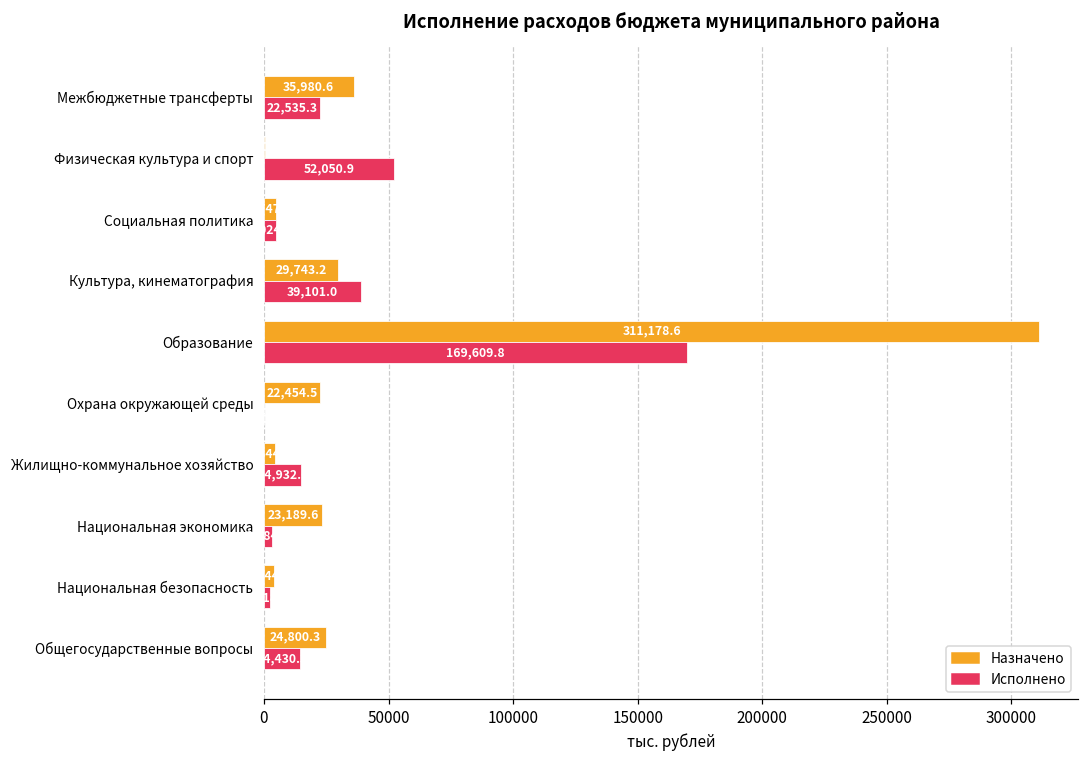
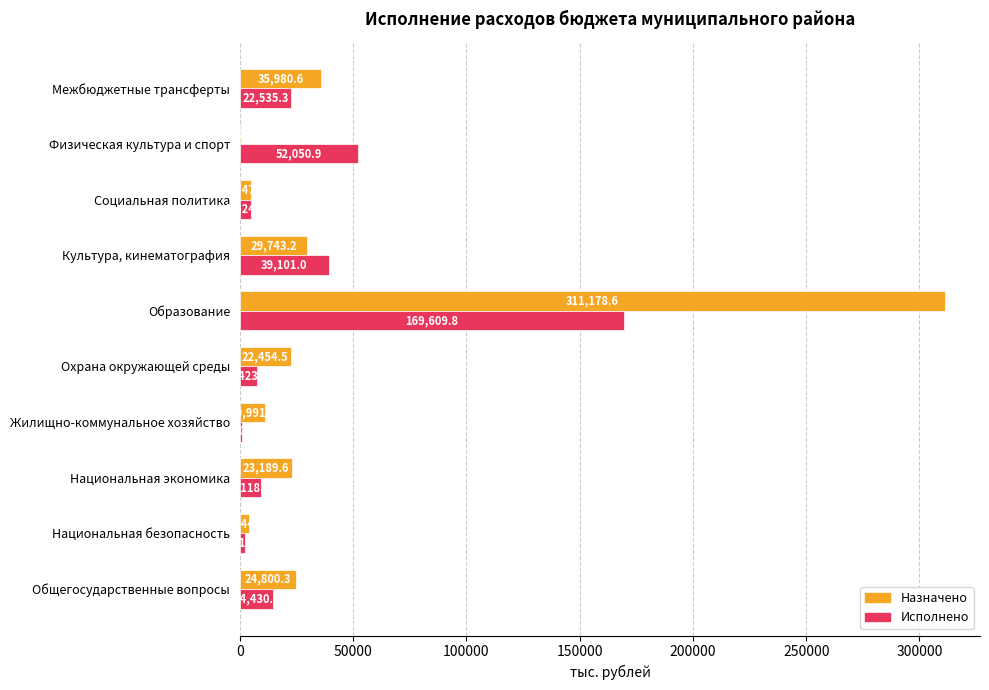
  {
    "Назначено": {
      "Социальная политика": 5000,
-     "Жилищно-коммунальное хозяйство": 4000,
+     "Жилищно-коммунальное хозяйство": 11000,
      "Национальная безопасность": 4000
    },
    "Исполнено": {
      "Социальная политика": 5000,
-     "Охрана окружающей среды": 0,
-     "Жилищно-коммунальное хозяйство": 15000,
-     "Национальная экономика": 3000,
+     "Охрана окружающей среды": 7000,
+     "Жилищно-коммунальное хозяйство": 1000,
+     "Национальная экономика": 9000,
      "Национальная безопасность": 2000
    }
  }
